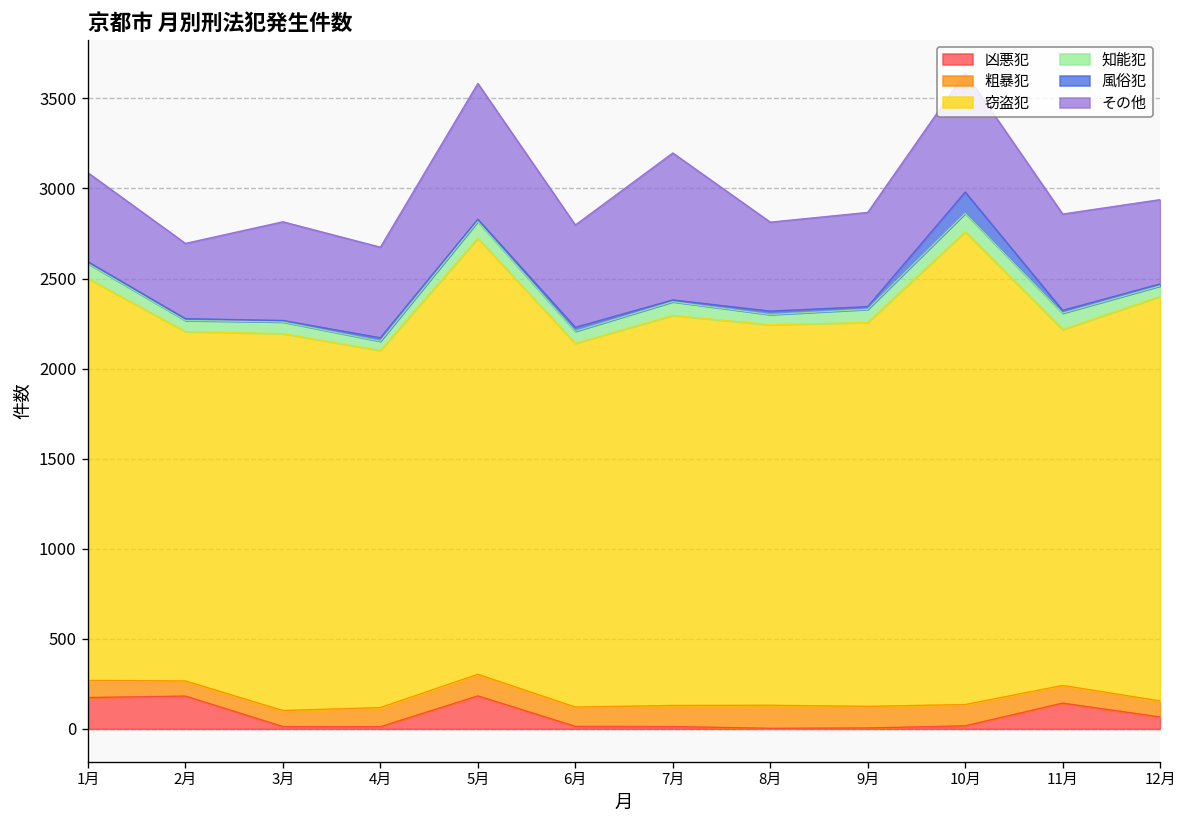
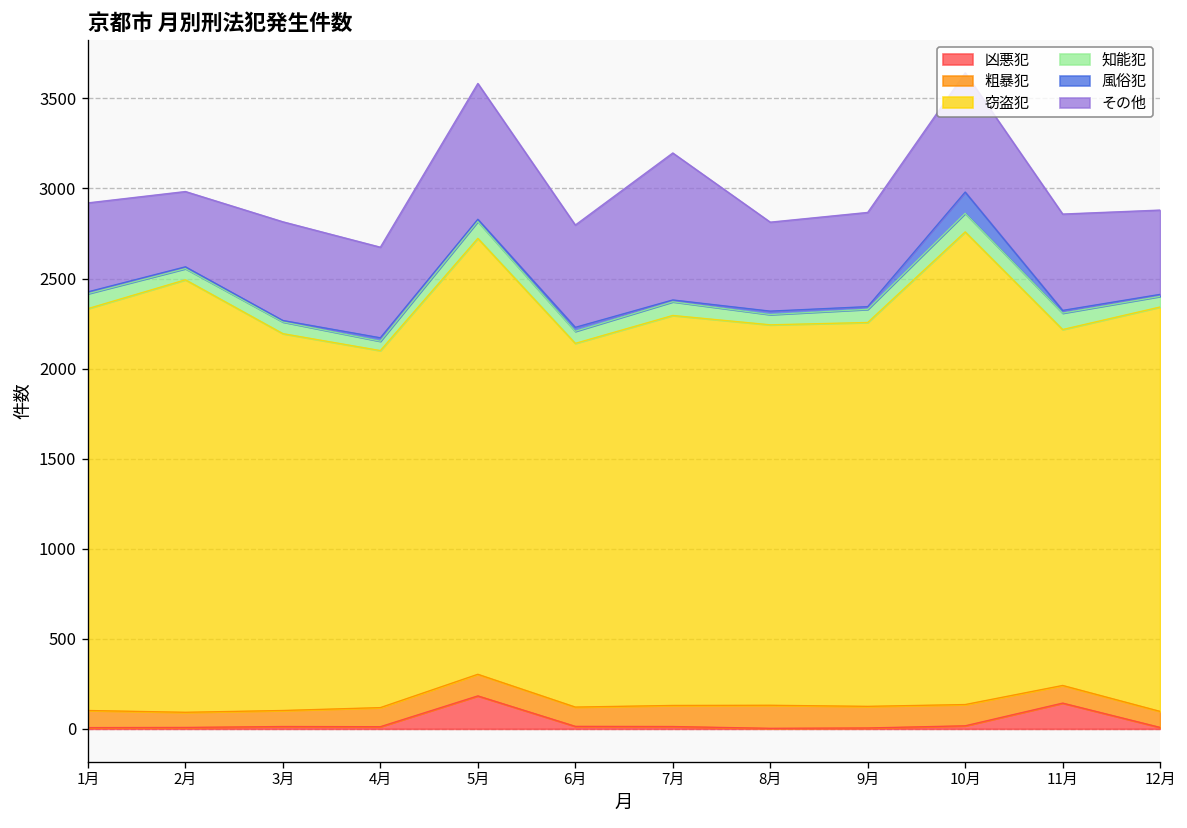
  {
    "凶悪犯": {
-     "1月": 170,
-     "2月": 180,
+     "1月": 10,
+     "2月": 10,
      "3月": 10,
      "4月": 10,
      "5月": 180,
      "6月": 10,
      "7月": 10,
      "8月": 0,
      "9月": 10,
      "10月": 20,
      "11月": 140,
-     "12月": 70
+     "12月": 10
    },
    "粗暴犯": {
      "1月": 100,
      "2月": 80,
      "3月": 90,
      "4月": 110,
      "5月": 120,
      "6月": 110,
      "7月": 120,
      "8月": 130,
      "9月": 120,
      "10月": 120,
      "11月": 100,
      "12月": 90
    },
    "窃盗犯": {
      "1月": 2230,
-     "2月": 1940,
+     "2月": 2400,
      "3月": 2090,
      "4月": 1980,
      "5月": 2420,
      "6月": 2020,
      "7月": 2170,
      "8月": 2110,
      "9月": 2130,
      "10月": 2620,
      "11月": 1980,
      "12月": 2250
    },
    "知能犯": {
      "4月": 50,
      "6月": 70,
      "8月": 60,
      "10月": 100
    },
    "風俗犯": {
      "4月": 20,
      "6月": 20,
      "8月": 20,
      "10月": 120
    },
    "その他": {
      "1月": 490,
      "2月": 420,
      "3月": 550,
      "4月": 500,
      "5月": 750,
      "6月": 570,
      "7月": 820,
      "8月": 490,
      "9月": 520,
      "11月": 540,
      "12月": 470
    }
  }
